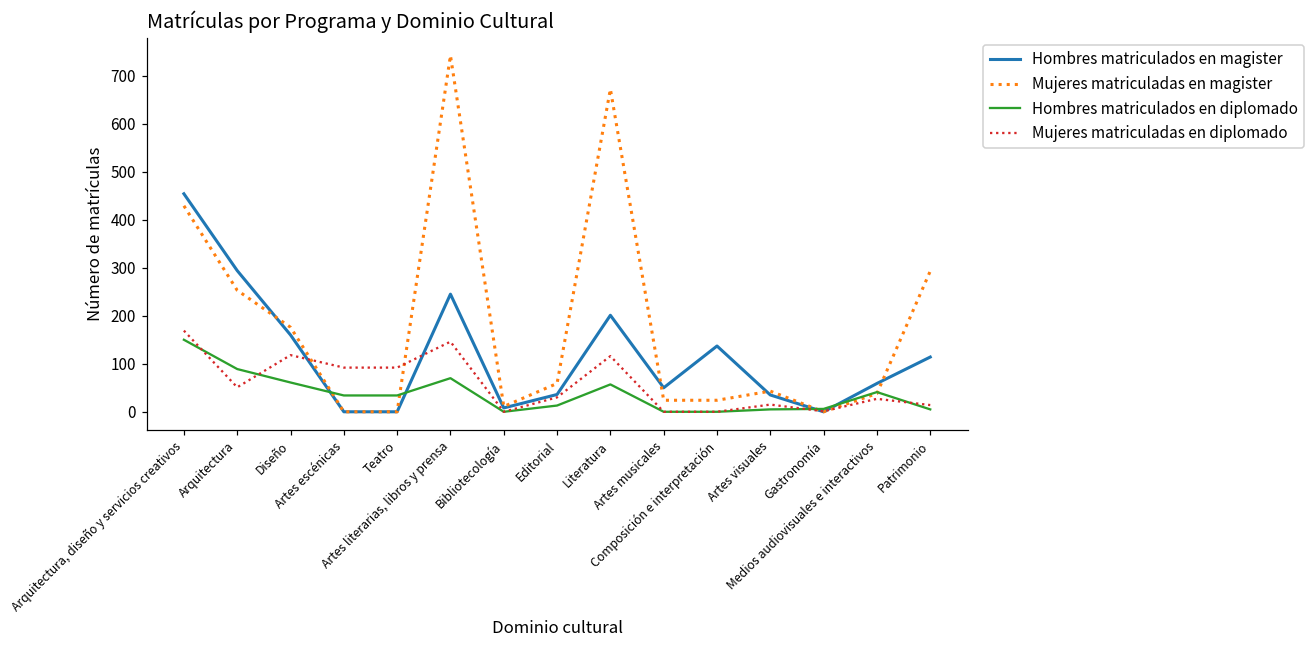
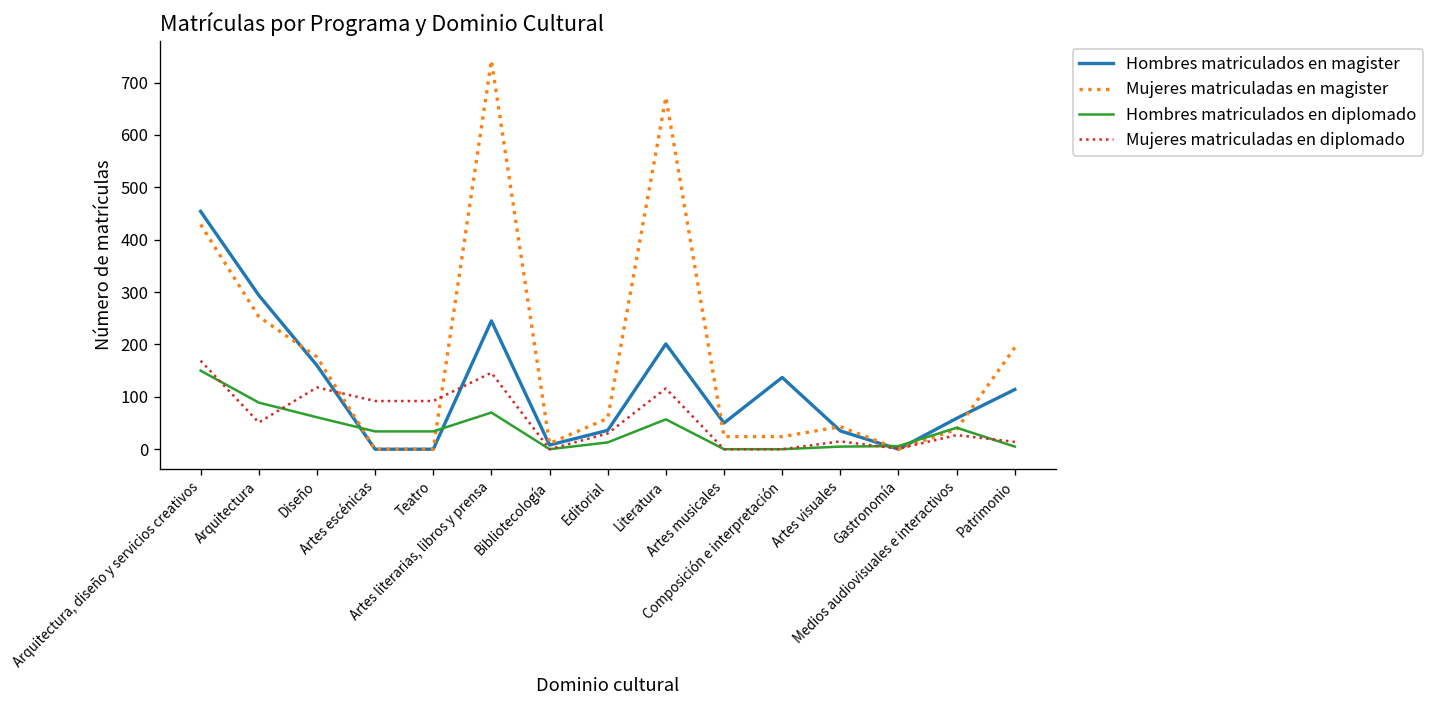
  {
    "Hombres matriculados en magister": {
      "Arquitectura, diseño y servicios creativos": 450,
      "Arquitectura": 290,
      "Diseño": 160,
      "Artes literarias, libros y prensa": 250,
      "Editorial": 40,
      "Literatura": 200,
      "Artes musicales": 50,
      "Composición e interpretación": 140,
      "Artes visuales": 40,
      "Medios audiovisuales e interactivos": 60,
      "Patrimonio": 110
    },
    "Mujeres matriculadas en magister": {
      "Arquitectura, diseño y servicios creativos": 430,
      "Arquitectura": 250,
      "Diseño": 180,
      "Artes literarias, libros y prensa": 740,
      "Editorial": 60,
      "Literatura": 670,
      "Artes musicales": 20,
      "Composición e interpretación": 20,
      "Artes visuales": 40,
-     "Patrimonio": 290
+     "Patrimonio": 190
    },
    "Hombres matriculados en diplomado": {
      "Arquitectura, diseño y servicios creativos": 150,
      "Arquitectura": 90,
      "Diseño": 60,
      "Artes escénicas": 30,
      "Teatro": 30,
      "Artes literarias, libros y prensa": 70,
      "Editorial": 10,
      "Literatura": 60,
      "Artes visuales": 10,
      "Patrimonio": 10
    },
    "Mujeres matriculadas en diplomado": {
      "Arquitectura, diseño y servicios creativos": 170,
      "Arquitectura": 50,
      "Diseño": 120,
      "Artes escénicas": 90,
      "Teatro": 90,
      "Artes literarias, libros y prensa": 150,
      "Editorial": 30,
      "Literatura": 120,
      "Artes visuales": 20,
      "Medios audiovisuales e interactivos": 30,
      "Patrimonio": 10
    }
  }
